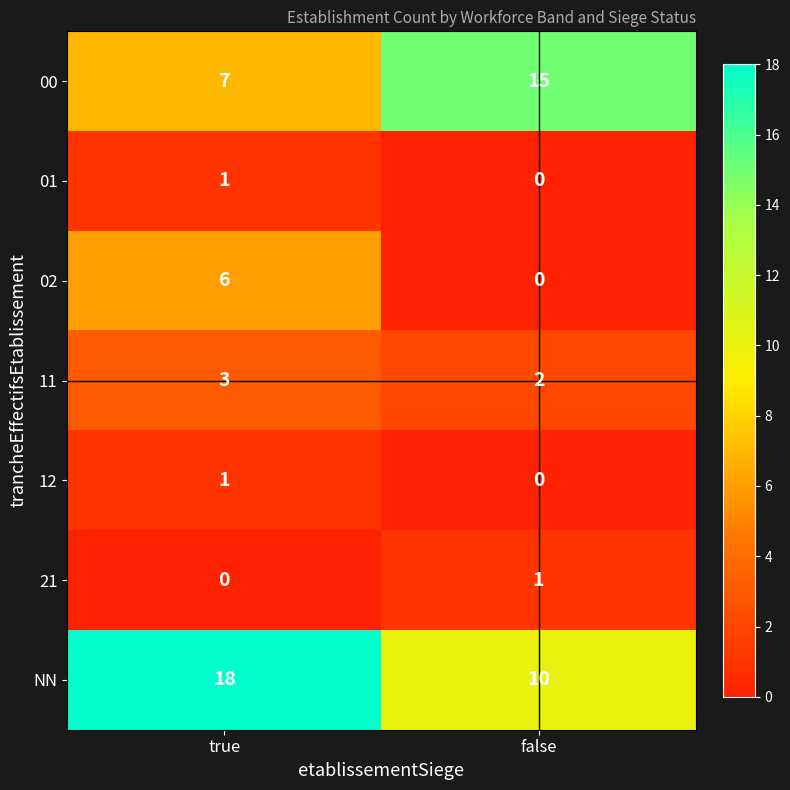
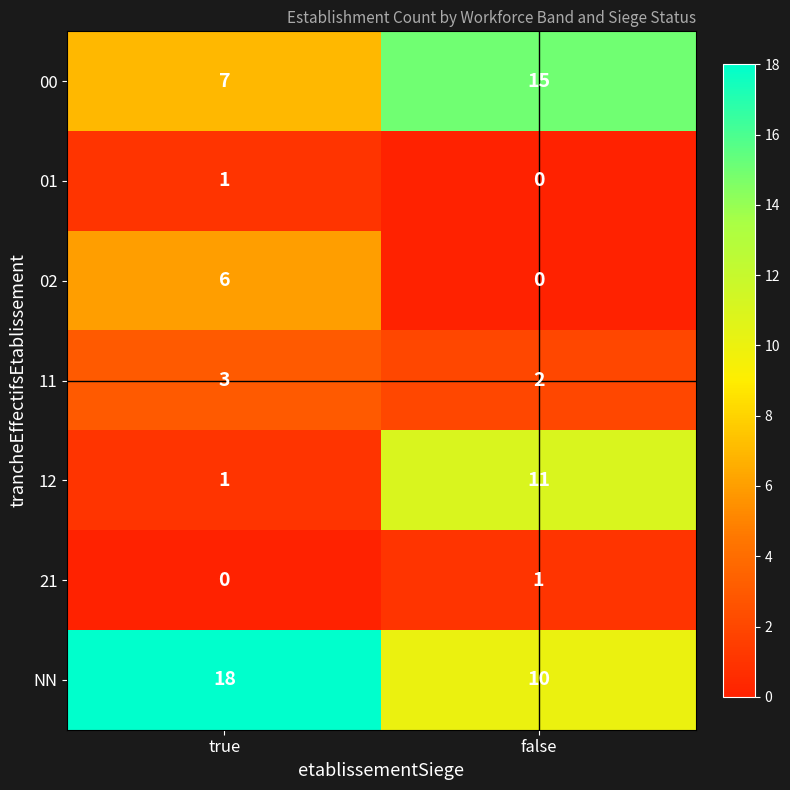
  {
    "00": {
      "true": 7,
      "false": 15
    },
    "01": {
      "true": 1,
      "false": 0
    },
    "02": {
      "true": 6,
      "false": 0
    },
    "11": {
      "true": 3,
      "false": 2
    },
    "12": {
      "true": 1,
-     "false": 0
+     "false": 11
    },
    "21": {
      "true": 0,
      "false": 1
    },
    "NN": {
      "true": 18,
      "false": 10
    }
  }
